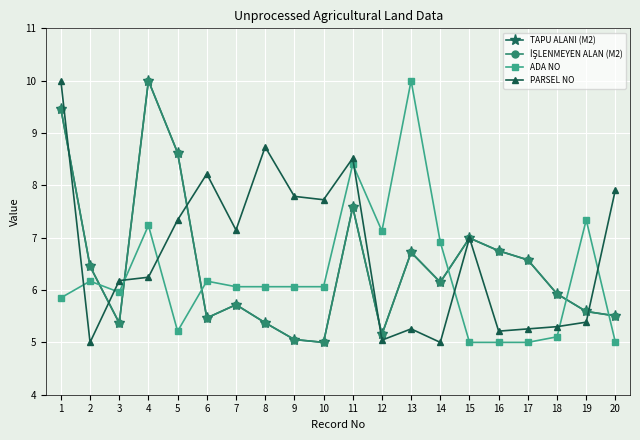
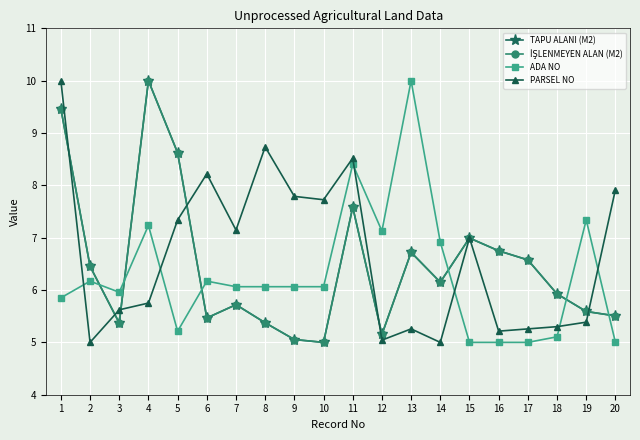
  {
    "PARSEL NO": {
      "1": 10.0,
      "2": 5.0,
-     "3": 6.2,
-     "4": 6.2,
+     "3": 5.6,
+     "4": 5.8,
      "5": 7.3,
      "6": 8.2,
      "7": 7.1,
      "8": 8.7,
      "9": 7.8,
      "10": 7.7,
      "11": 8.5,
      "12": 5.0,
      "13": 5.3,
      "14": 5.0,
      "16": 5.2,
      "17": 5.3,
      "18": 5.3,
      "19": 5.4,
      "20": 7.9
    }
  }
